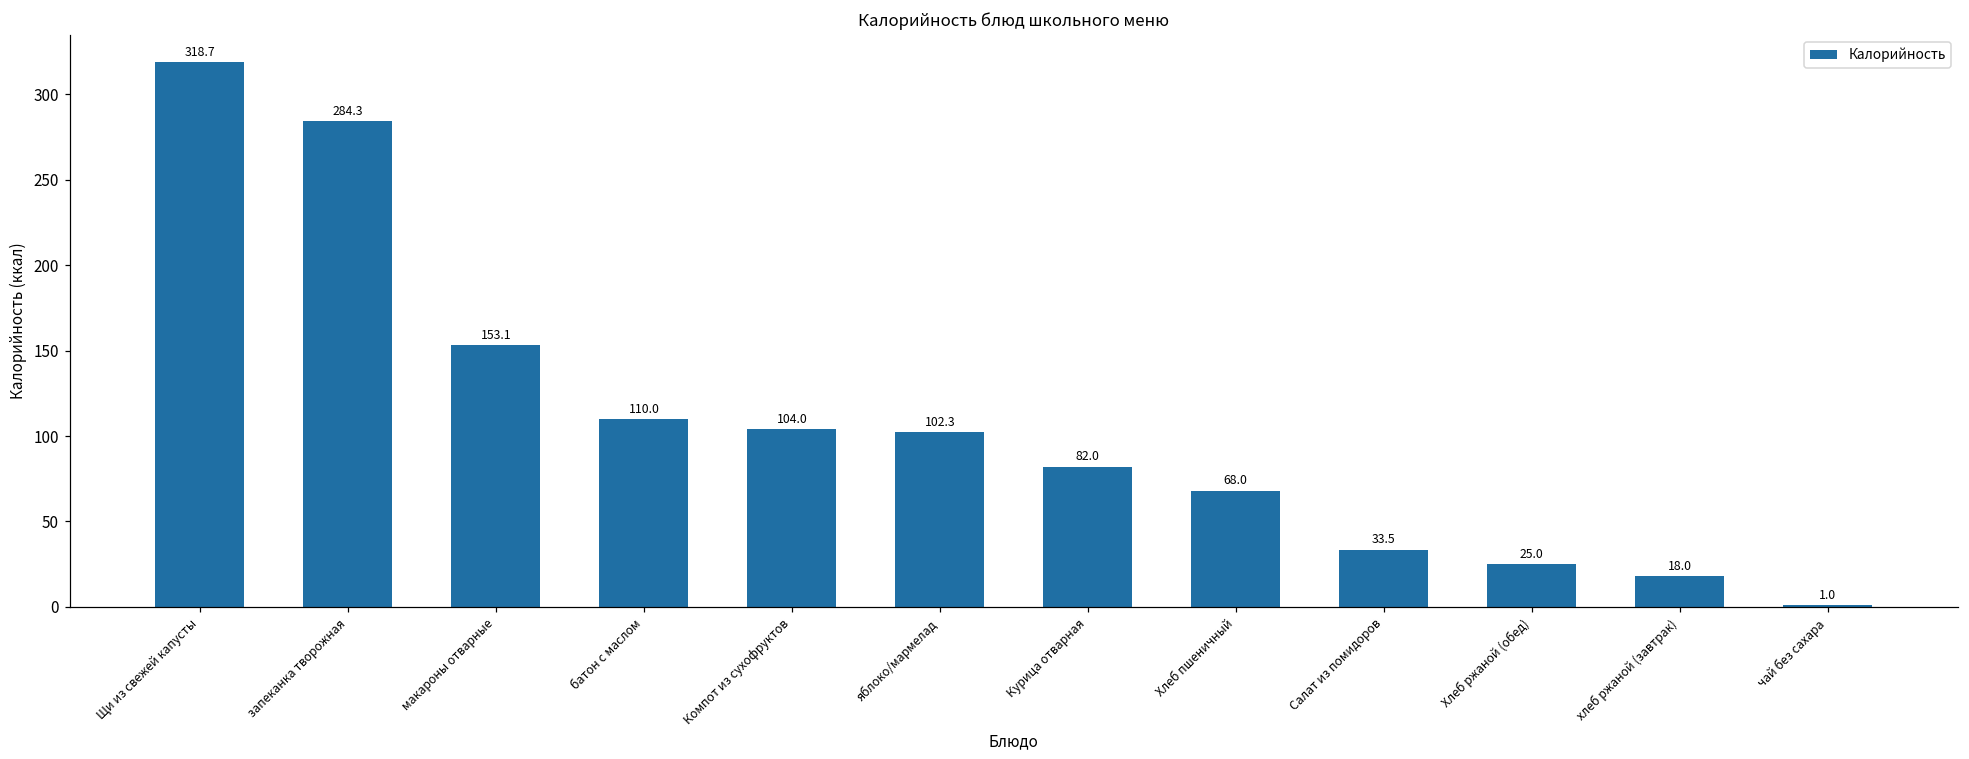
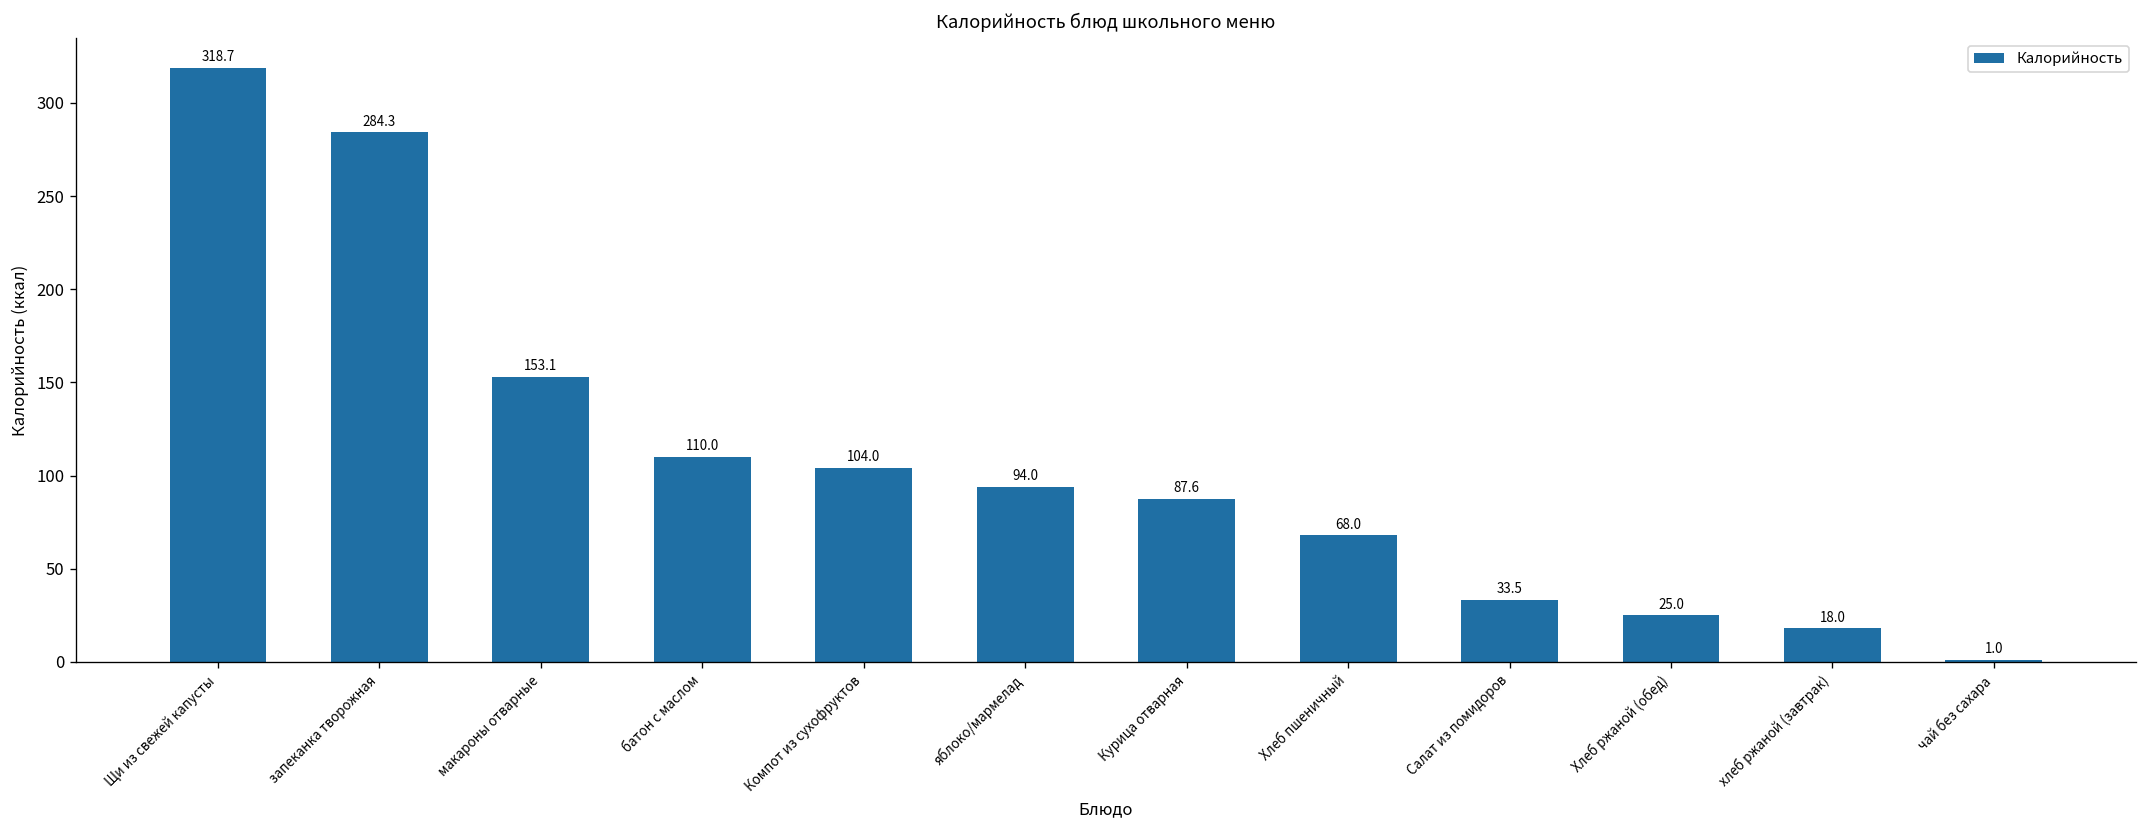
  {
    "Щи из свежей капусты": 318.7,
    "запеканка творожная": 284.3,
    "макароны отварные": 153.1,
    "батон с маслом": 110.0,
    "Компот из сухофруктов": 104.0,
-   "яблоко/мармелад": 102.3,
-   "Курица отварная": 82.0,
+   "яблоко/мармелад": 94.0,
+   "Курица отварная": 87.6,
    "Хлеб пшеничный": 68.0,
    "Салат из помидоров": 33.5,
    "Хлеб ржаной (обед)": 25.0,
    "хлеб ржаной (завтрак)": 18.0,
    "чай без сахара": 1.0
  }
